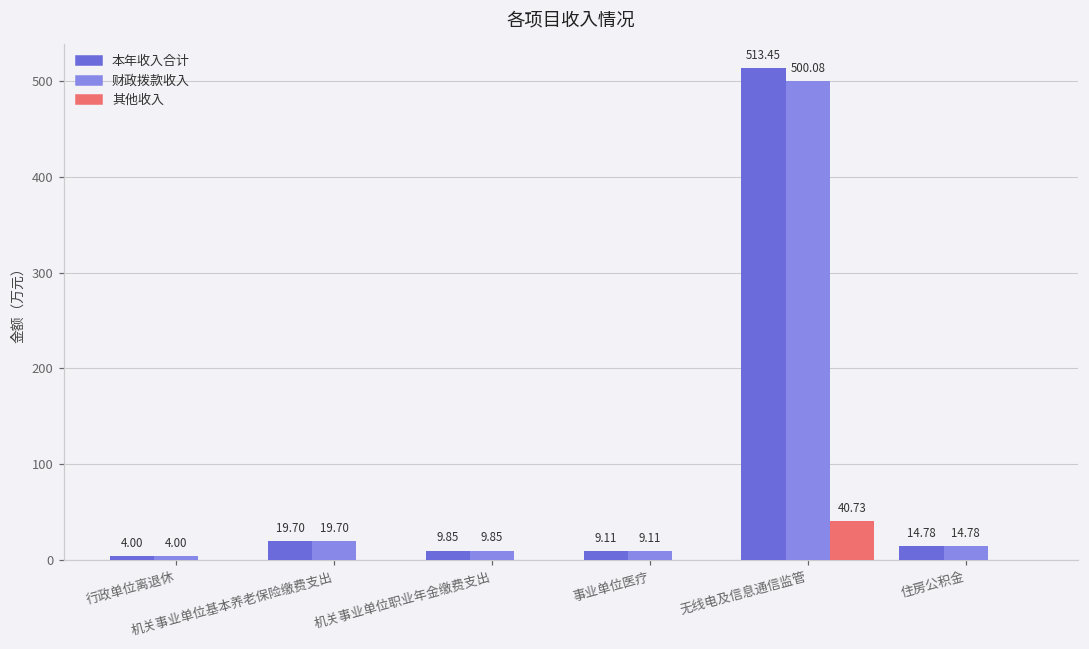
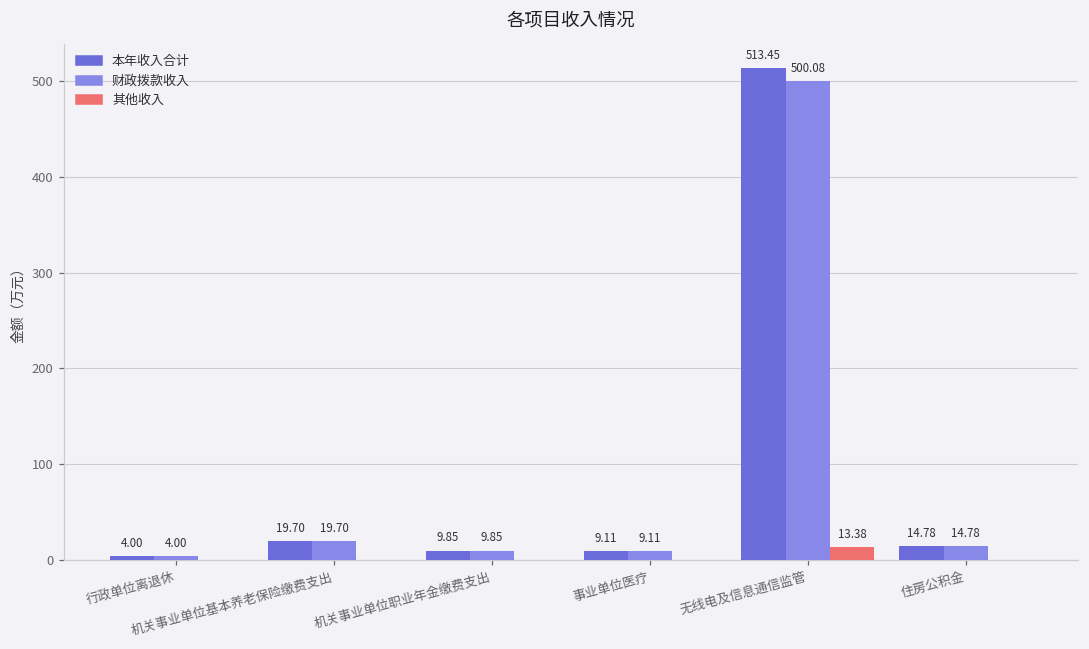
  {
    "其他收入": {
-     "无线电及信息通信监管": 40.73
+     "无线电及信息通信监管": 13.38
    }
  }
